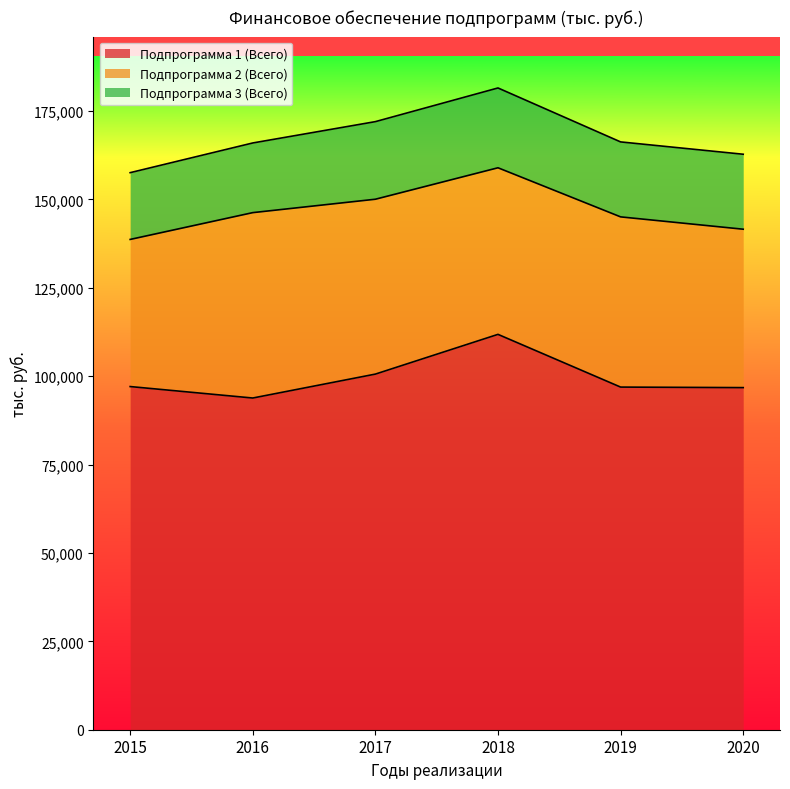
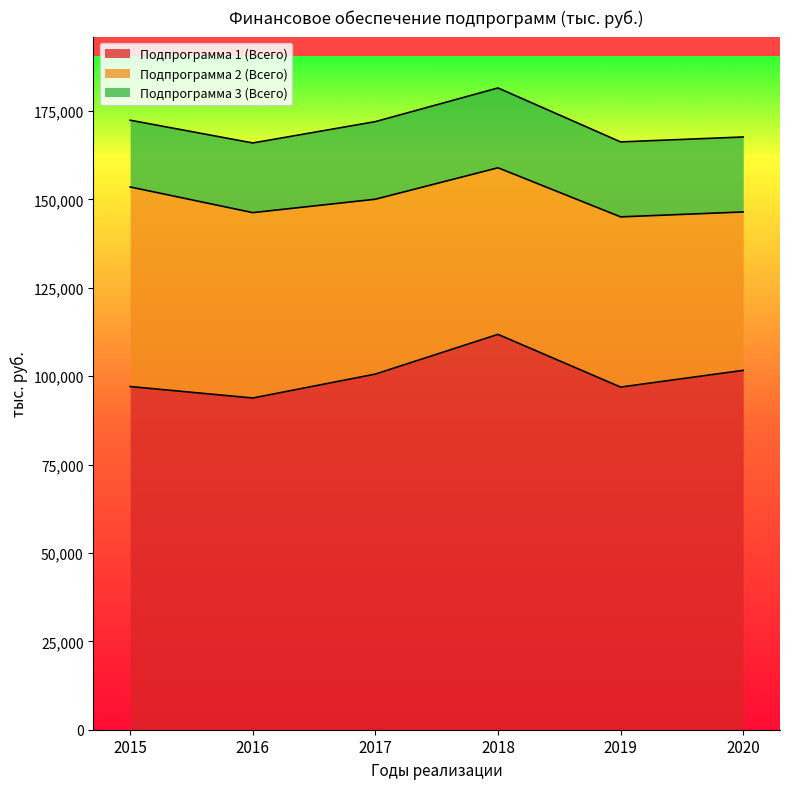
  {
    "Подпрограмма 1 (Всего)": {
      "2015": "97,000",
      "2016": "94,000",
      "2017": "101,000",
      "2018": "112,000",
      "2019": "97,000",
-     "2020": "97,000"
+     "2020": "102,000"
    },
    "Подпрограмма 2 (Всего)": {
-     "2015": "42,000",
+     "2015": "56,000",
      "2016": "52,000",
      "2017": "49,000",
      "2018": "47,000",
      "2019": "48,000",
      "2020": "45,000"
    },
    "Подпрограмма 3 (Всего)": {
      "2015": "19,000",
      "2016": "20,000",
      "2017": "22,000",
      "2018": "23,000",
      "2019": "21,000",
      "2020": "21,000"
    }
  }
